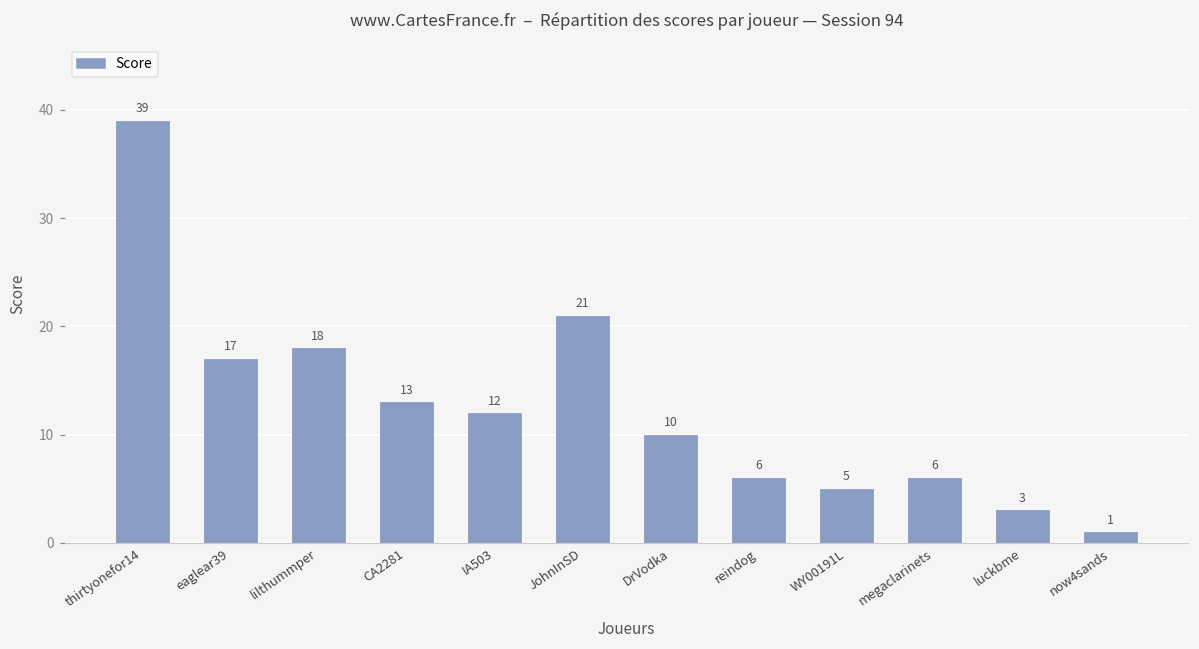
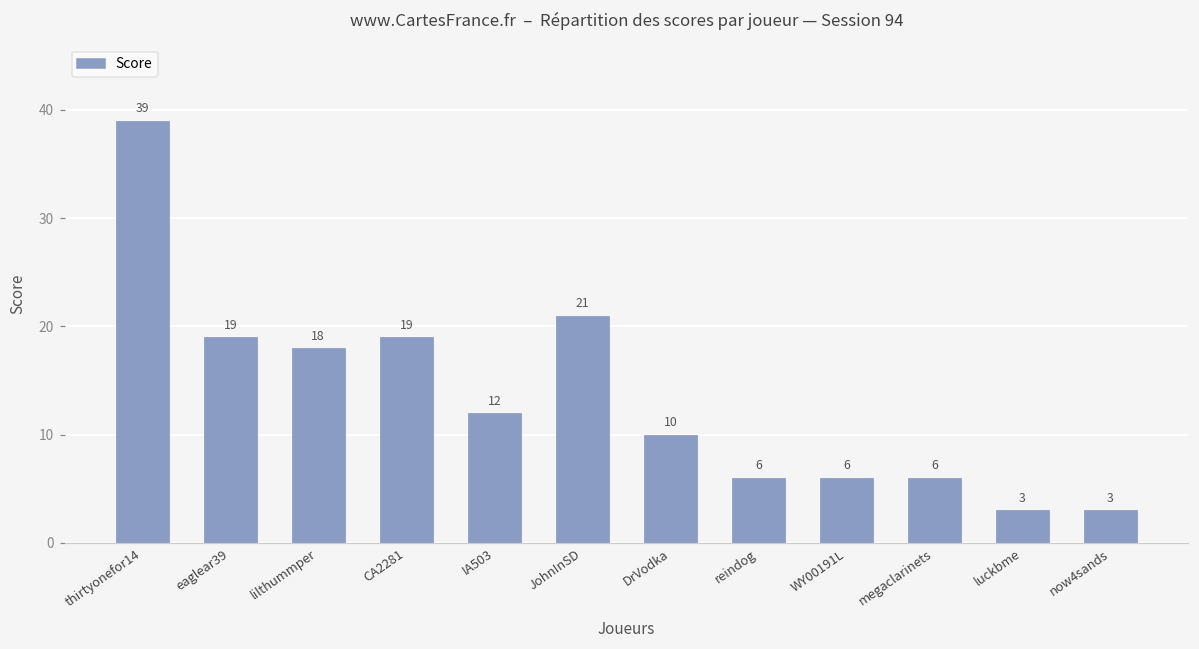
  {
    "thirtyonefor14": 39,
-   "eaglear39": 17,
+   "eaglear39": 19,
    "lilthummper": 18,
-   "CA2281": 13,
+   "CA2281": 19,
    "IA503": 12,
    "JohnInSD": 21,
    "DrVodka": 10,
    "reindog": 6,
-   "WY00191L": 5,
+   "WY00191L": 6,
    "megaclarinets": 6,
    "luckbme": 3,
-   "now4sands": 1
+   "now4sands": 3
  }
